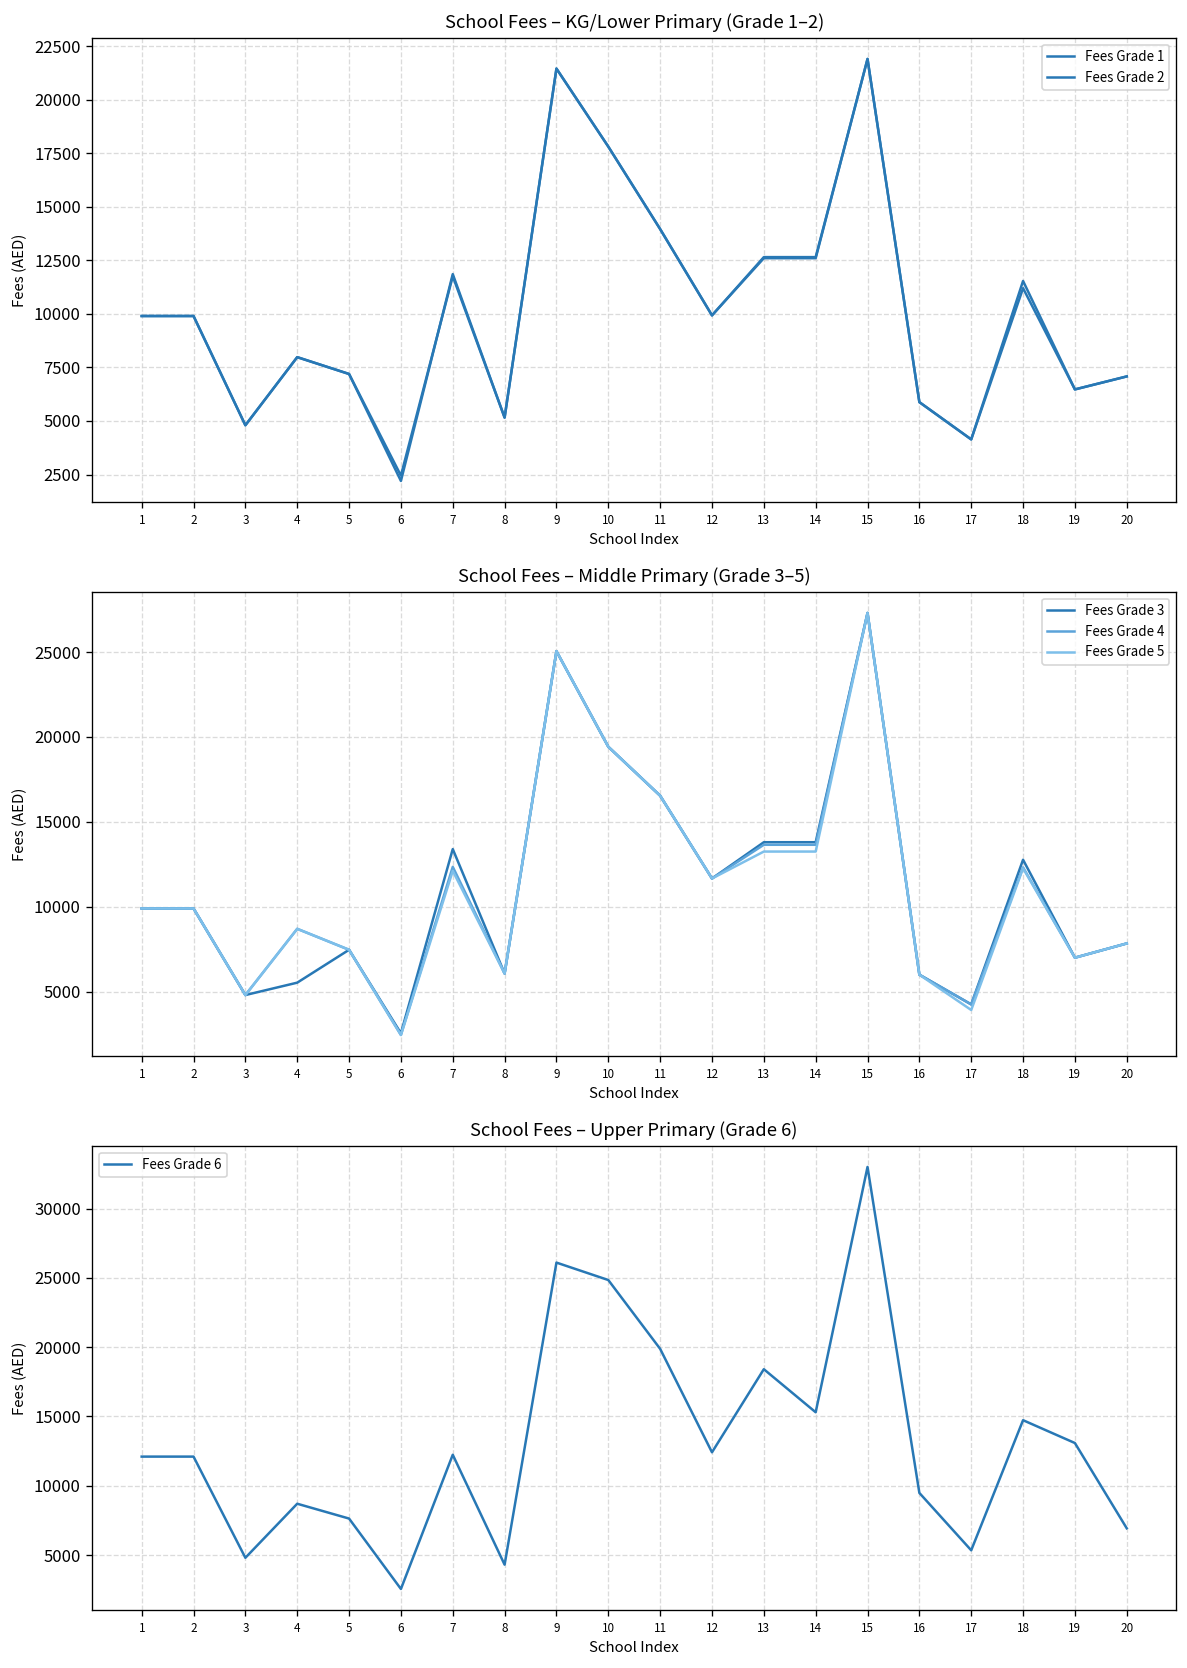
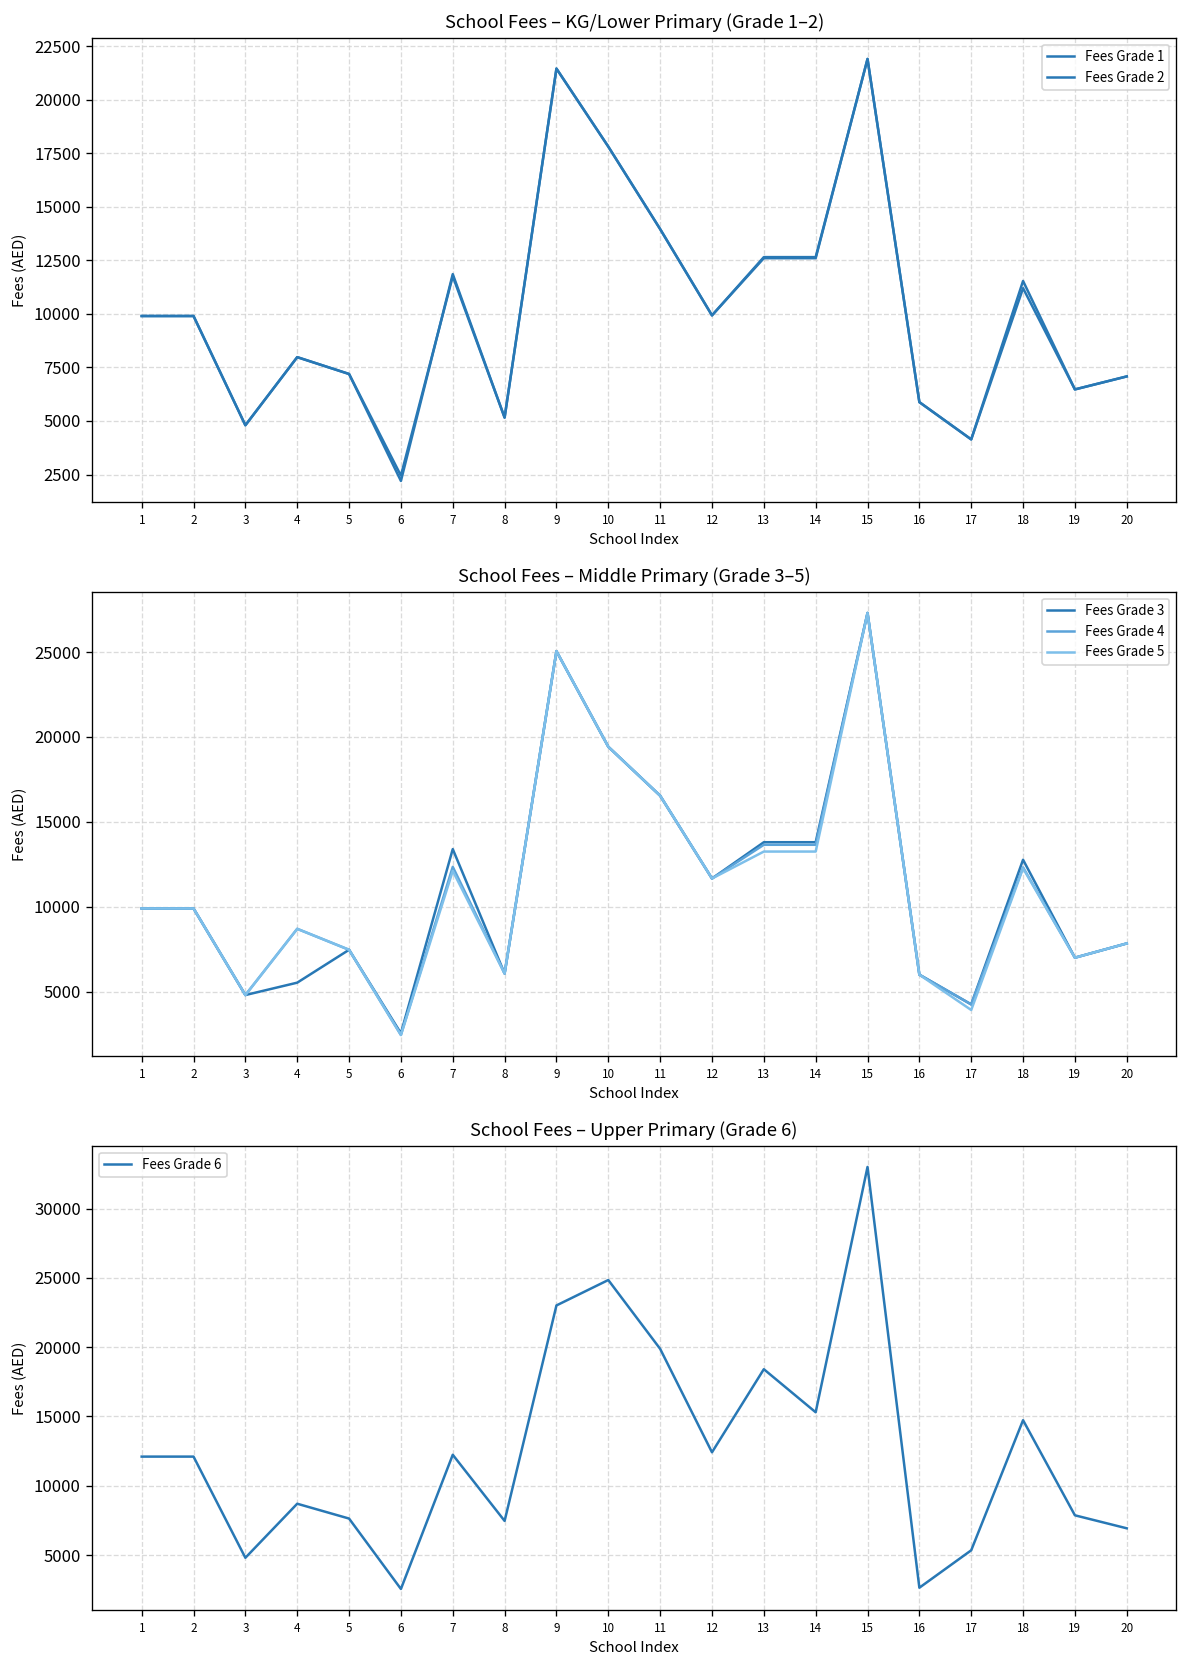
  {
    "School Fees – Middle Primary (Grade 3–5)": {
      "Fees Grade 3": {
        "4": 5500,
        "7": 13400,
        "18": 12800
      }
    },
    "School Fees – Upper Primary (Grade 6)": {
      "1": 12100,
      "2": 12100,
      "3": 4800,
      "4": 8700,
      "5": 7600,
      "6": 2600,
      "7": 12200,
-     "8": 4300,
-     "9": 26100,
+     "8": 7500,
+     "9": 23000,
      "10": 24800,
      "11": 19900,
      "12": 12400,
      "13": 18400,
      "14": 15300,
      "15": 33000,
-     "16": 9500,
+     "16": 2600,
      "17": 5300,
      "18": 14700,
-     "19": 13100,
+     "19": 7900,
      "20": 6900
    }
  }
